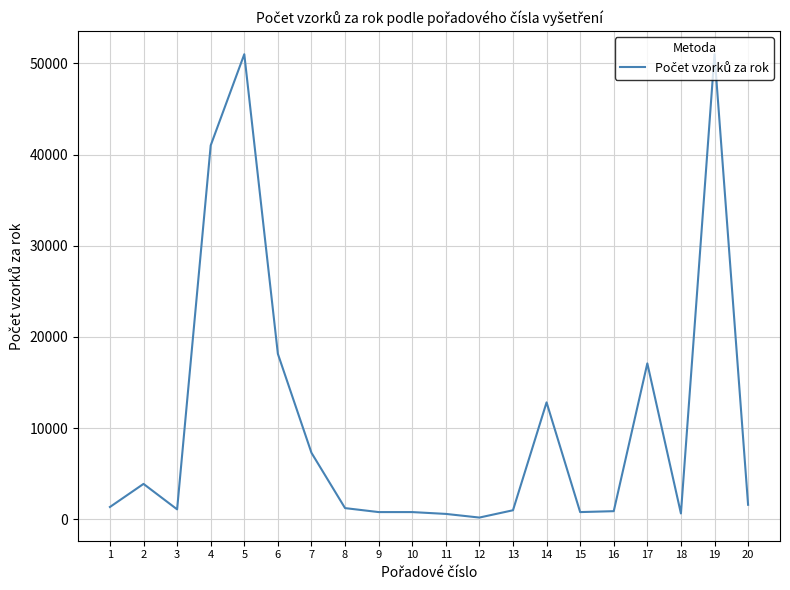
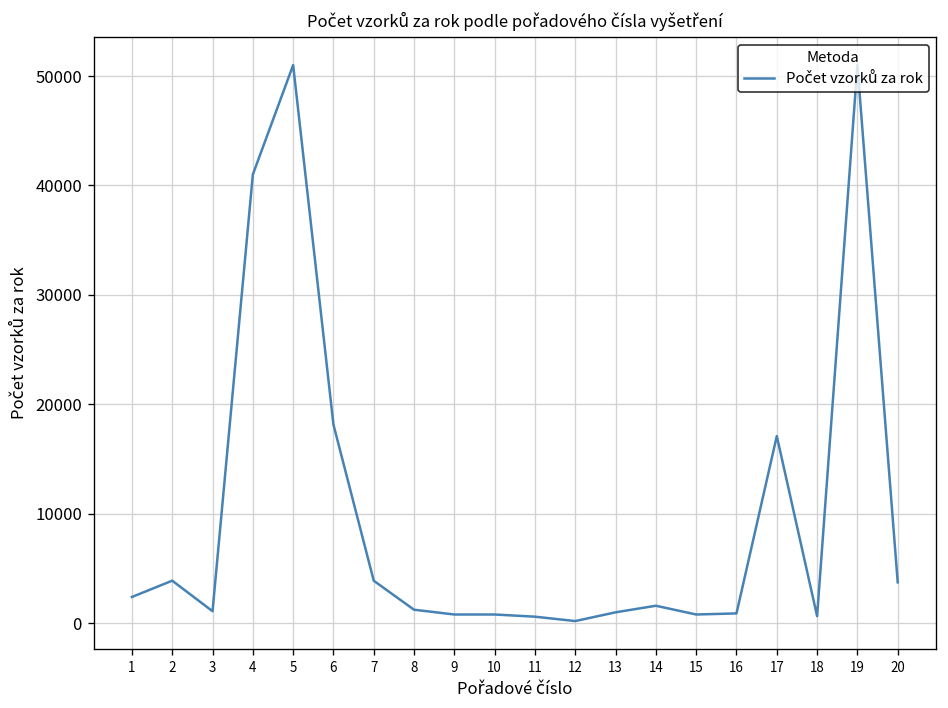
  {
-   "1": 1000,
+   "1": 2000,
    "2": 4000,
    "3": 1000,
    "4": 41000,
    "5": 51000,
    "6": 18000,
-   "7": 7000,
+   "7": 4000,
    "8": 1000,
    "9": 1000,
    "10": 1000,
    "11": 1000,
    "12": 0,
    "13": 1000,
-   "14": 13000,
+   "14": 2000,
    "15": 1000,
    "16": 1000,
    "17": 17000,
    "18": 1000,
-   "20": 2000
+   "20": 4000
  }
